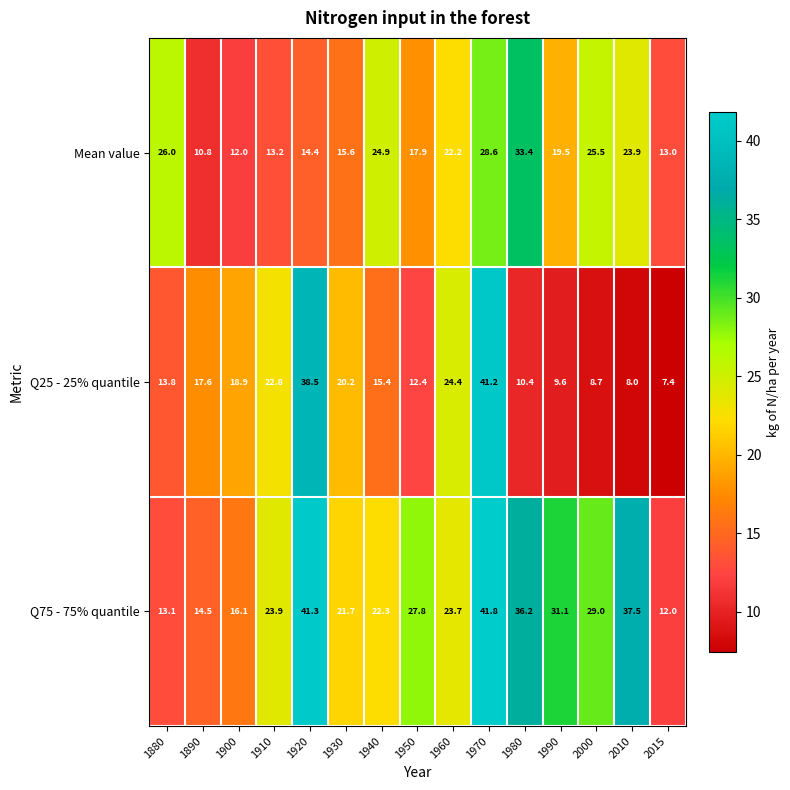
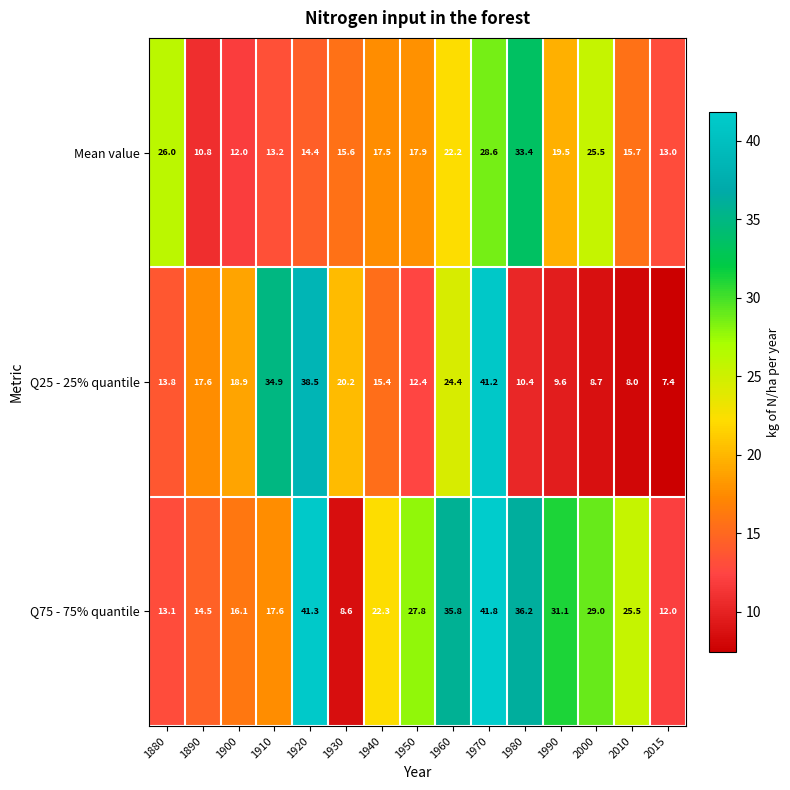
  {
    "Mean value": {
      "1880": 26.0,
      "1890": 10.8,
      "1900": 12.0,
      "1910": 13.2,
      "1920": 14.4,
      "1930": 15.6,
-     "1940": 24.9,
+     "1940": 17.5,
      "1950": 17.9,
      "1960": 22.2,
      "1970": 28.6,
      "1980": 33.4,
      "1990": 19.5,
      "2000": 25.5,
-     "2010": 23.9,
+     "2010": 15.7,
      "2015": 13.0
    },
    "Q25 - 25% quantile": {
      "1880": 13.8,
      "1890": 17.6,
      "1900": 18.9,
-     "1910": 22.8,
+     "1910": 34.9,
      "1920": 38.5,
      "1930": 20.2,
      "1940": 15.4,
      "1950": 12.4,
      "1960": 24.4,
      "1970": 41.2,
      "1980": 10.4,
      "1990": 9.6,
      "2000": 8.7,
      "2010": 8.0,
      "2015": 7.4
    },
    "Q75 - 75% quantile": {
      "1880": 13.1,
      "1890": 14.5,
      "1900": 16.1,
-     "1910": 23.9,
+     "1910": 17.6,
      "1920": 41.3,
-     "1930": 21.7,
+     "1930": 8.6,
      "1940": 22.3,
      "1950": 27.8,
-     "1960": 23.7,
+     "1960": 35.8,
      "1970": 41.8,
      "1980": 36.2,
      "1990": 31.1,
      "2000": 29.0,
-     "2010": 37.5,
+     "2010": 25.5,
      "2015": 12.0
    }
  }
